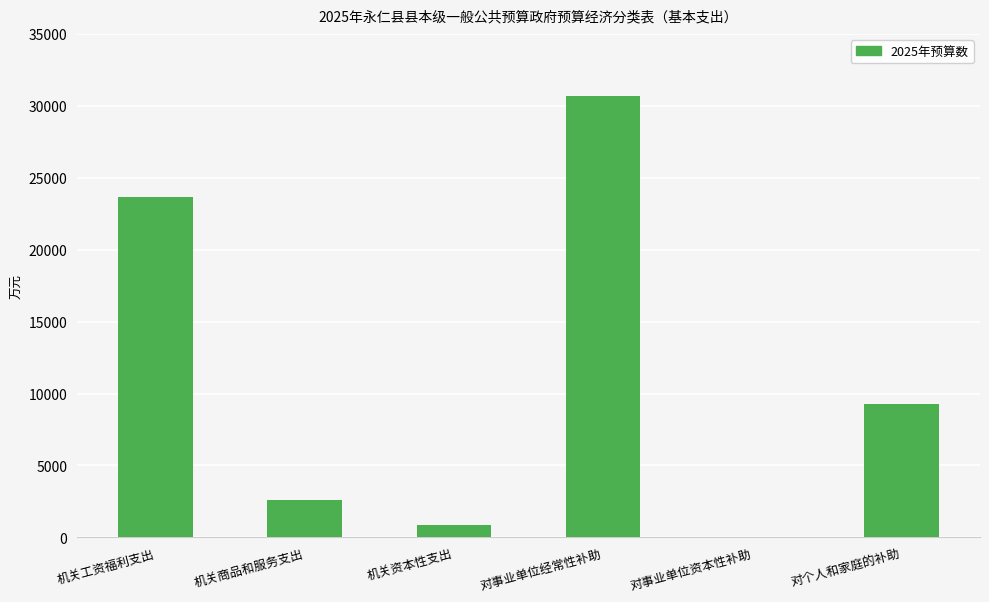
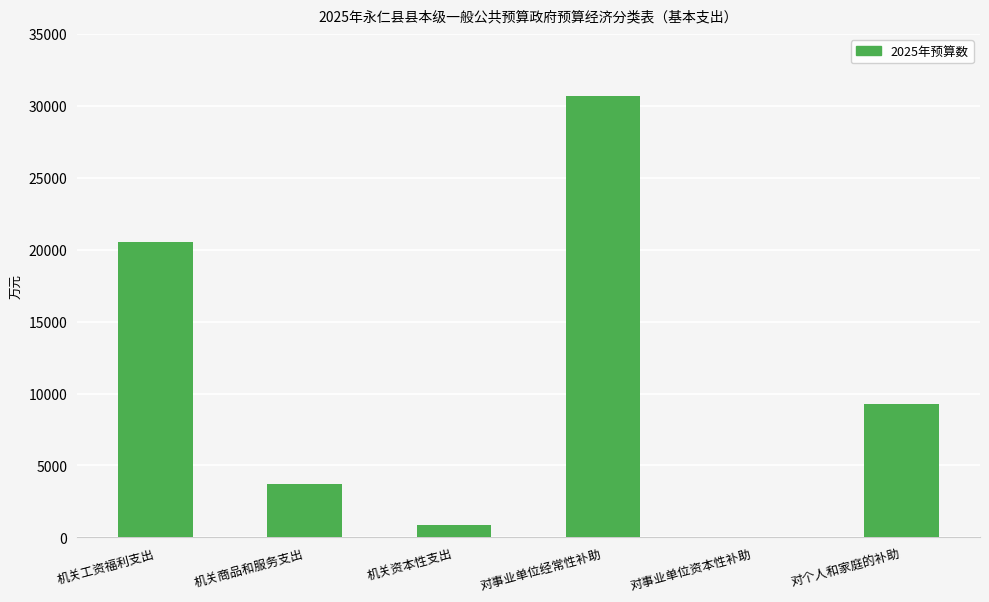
  {
-   "机关工资福利支出": 23700,
-   "机关商品和服务支出": 2600,
+   "机关工资福利支出": 20500,
+   "机关商品和服务支出": 3700,
    "机关资本性支出": 900,
    "对事业单位经常性补助": 30700,
    "对个人和家庭的补助": 9300
  }
